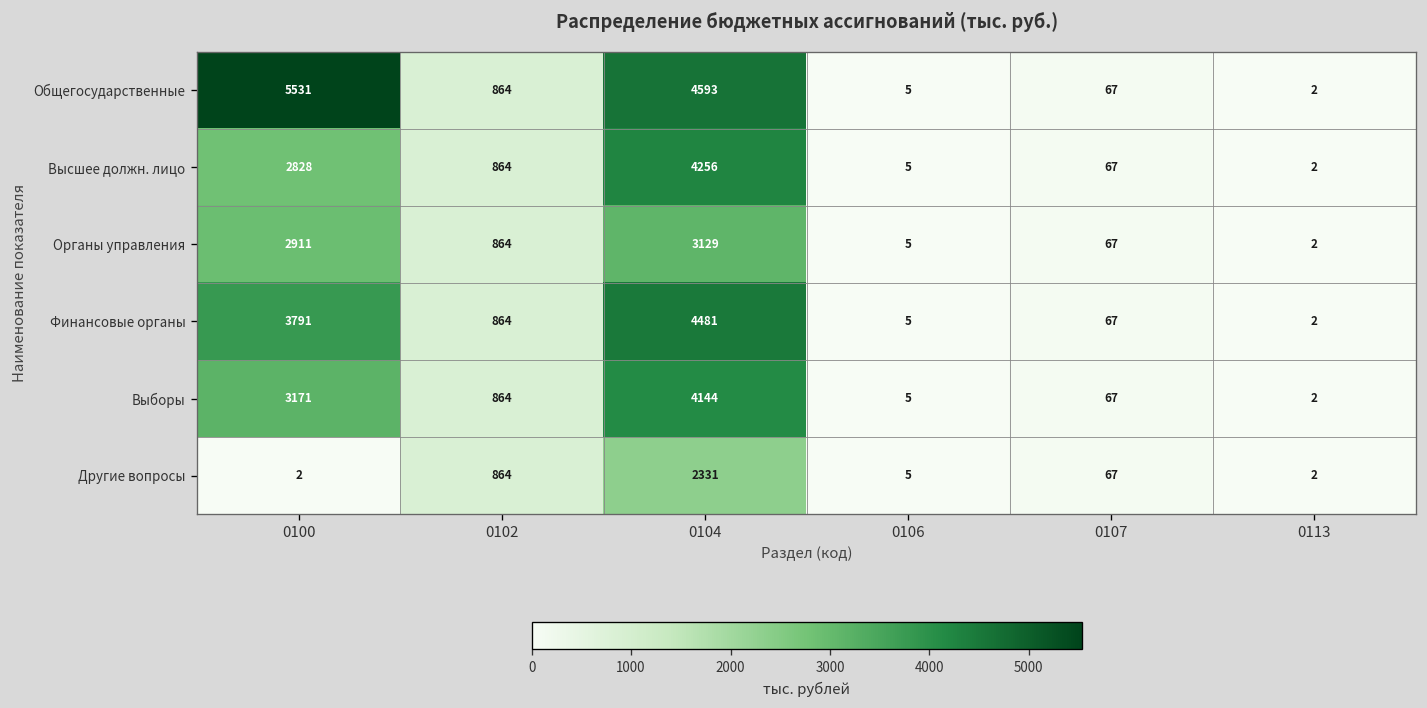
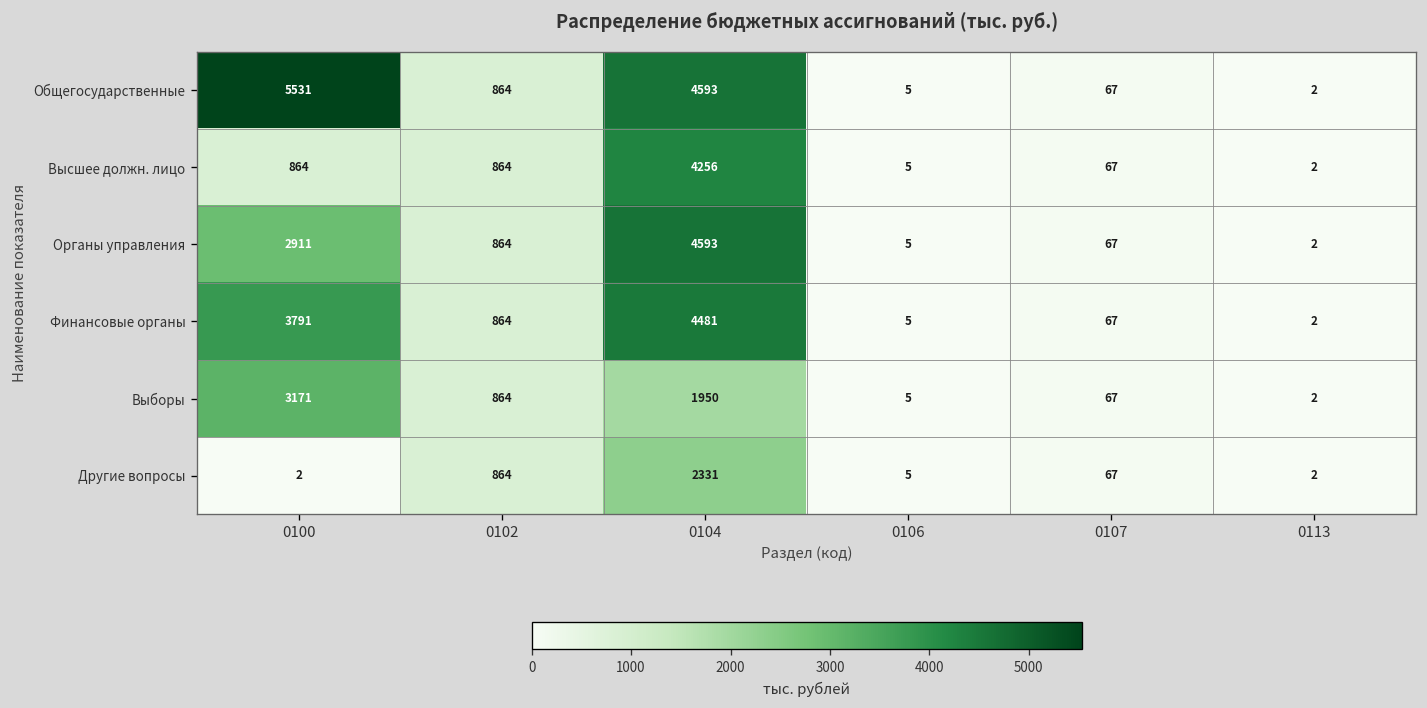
  {
    "Общегосударственные": {
      "0100": 5531,
      "0102": 864,
      "0104": 4593,
      "0106": 5,
      "0107": 67,
      "0113": 2
    },
    "Высшее должн. лицо": {
-     "0100": 2828,
+     "0100": 864,
      "0102": 864,
      "0104": 4256,
      "0106": 5,
      "0107": 67,
      "0113": 2
    },
    "Органы управления": {
      "0100": 2911,
      "0102": 864,
-     "0104": 3129,
+     "0104": 4593,
      "0106": 5,
      "0107": 67,
      "0113": 2
    },
    "Финансовые органы": {
      "0100": 3791,
      "0102": 864,
      "0104": 4481,
      "0106": 5,
      "0107": 67,
      "0113": 2
    },
    "Выборы": {
      "0100": 3171,
      "0102": 864,
-     "0104": 4144,
+     "0104": 1950,
      "0106": 5,
      "0107": 67,
      "0113": 2
    },
    "Другие вопросы": {
      "0100": 2,
      "0102": 864,
      "0104": 2331,
      "0106": 5,
      "0107": 67,
      "0113": 2
    }
  }
